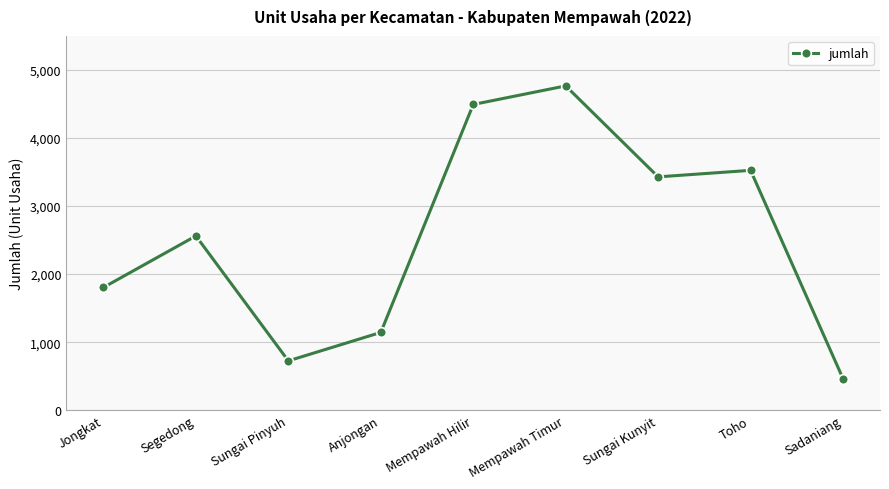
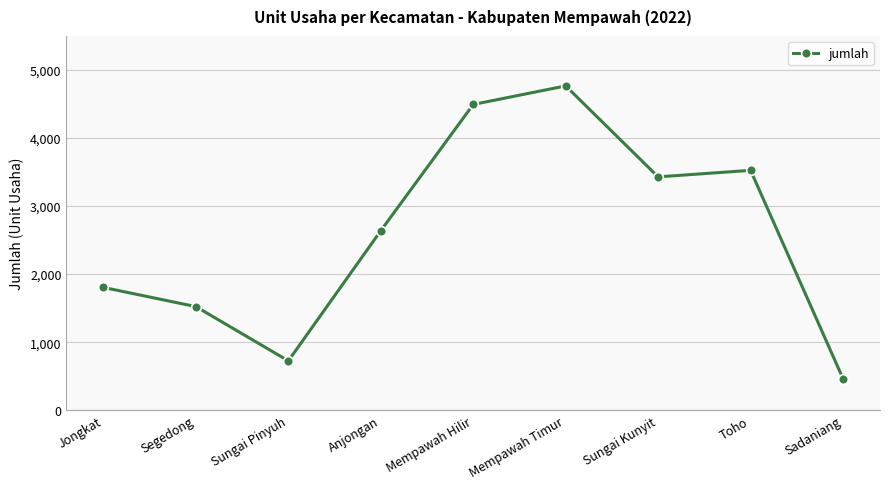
  {
    "Jongkat": "1,800",
-   "Segedong": "2,600",
+   "Segedong": "1,500",
    "Sungai Pinyuh": "700",
-   "Anjongan": "1,100",
+   "Anjongan": "2,600",
    "Mempawah Hilir": "4,500",
    "Mempawah Timur": "4,800",
    "Sungai Kunyit": "3,400",
    "Toho": "3,500",
    "Sadaniang": "500"
  }
